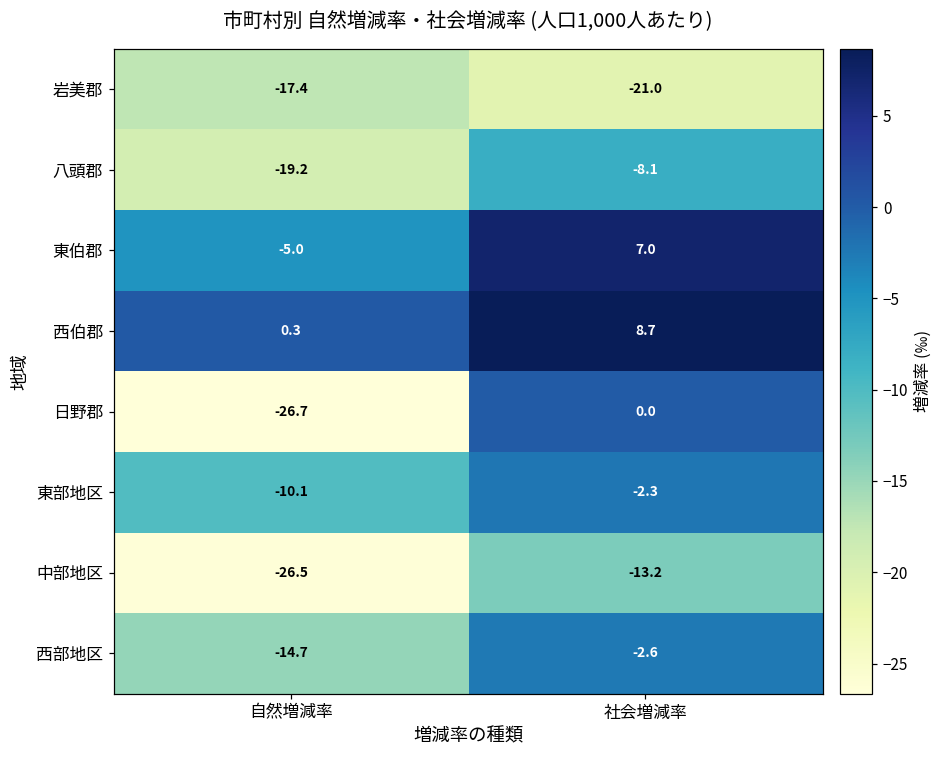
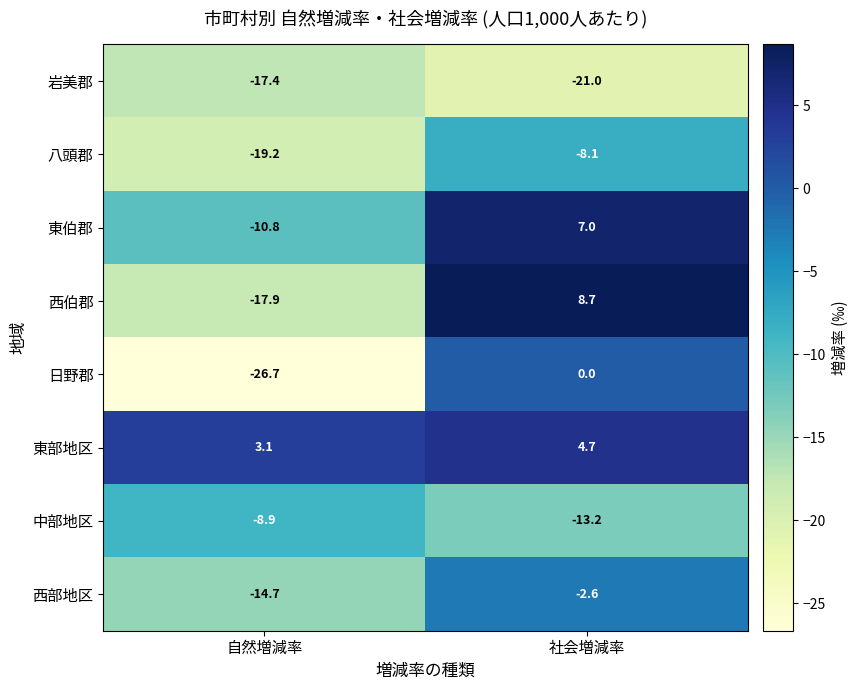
  {
    "岩美郡": {
      "自然増減率": -17.4,
      "社会増減率": -21.0
    },
    "八頭郡": {
      "自然増減率": -19.2,
      "社会増減率": -8.1
    },
    "東伯郡": {
-     "自然増減率": -5.0,
+     "自然増減率": -10.8,
      "社会増減率": 7.0
    },
    "西伯郡": {
-     "自然増減率": 0.3,
+     "自然増減率": -17.9,
      "社会増減率": 8.7
    },
    "日野郡": {
      "自然増減率": -26.7,
      "社会増減率": 0.0
    },
    "東部地区": {
-     "自然増減率": -10.1,
-     "社会増減率": -2.3
+     "自然増減率": 3.1,
+     "社会増減率": 4.7
    },
    "中部地区": {
-     "自然増減率": -26.5,
+     "自然増減率": -8.9,
      "社会増減率": -13.2
    },
    "西部地区": {
      "自然増減率": -14.7,
      "社会増減率": -2.6
    }
  }
